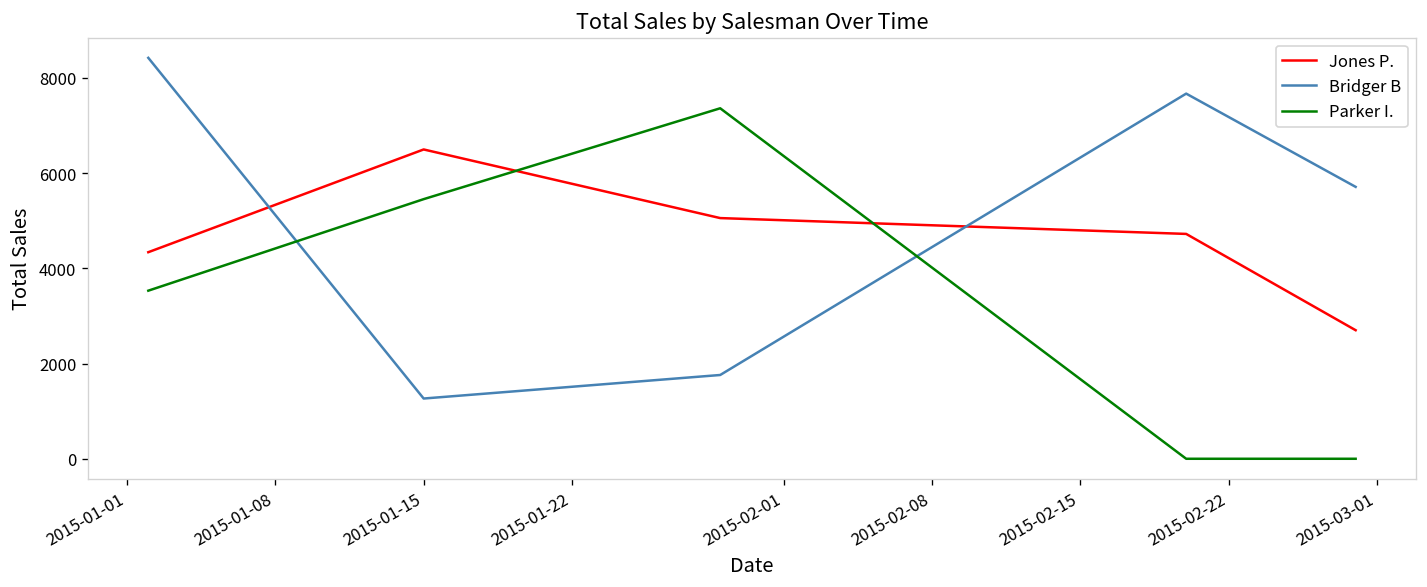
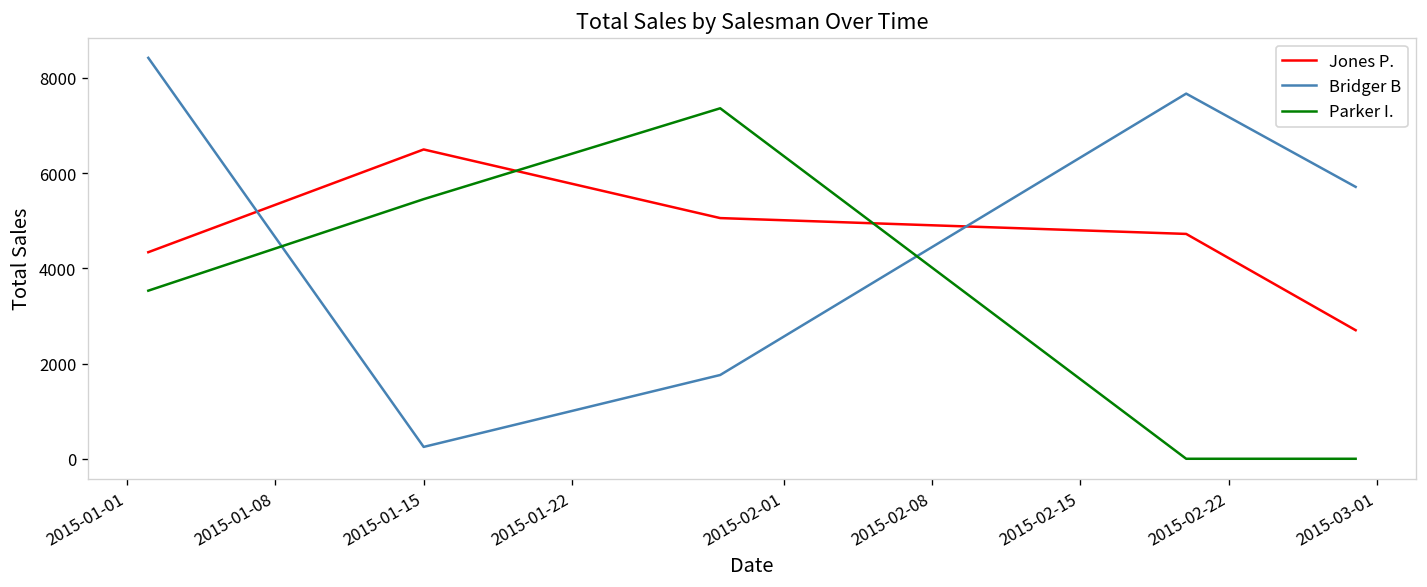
  {
    "Jones P.": {
      "2015-01-15": 6500
    },
    "Bridger B": {
-     "2015-01-15": 1300
+     "2015-01-15": 200
    },
    "Parker I.": {
      "2015-01-15": 5500
    }
  }
